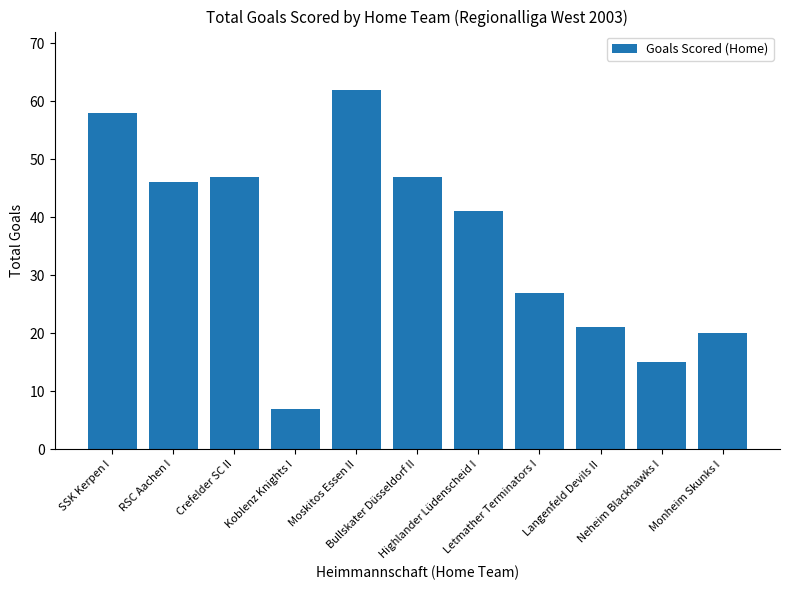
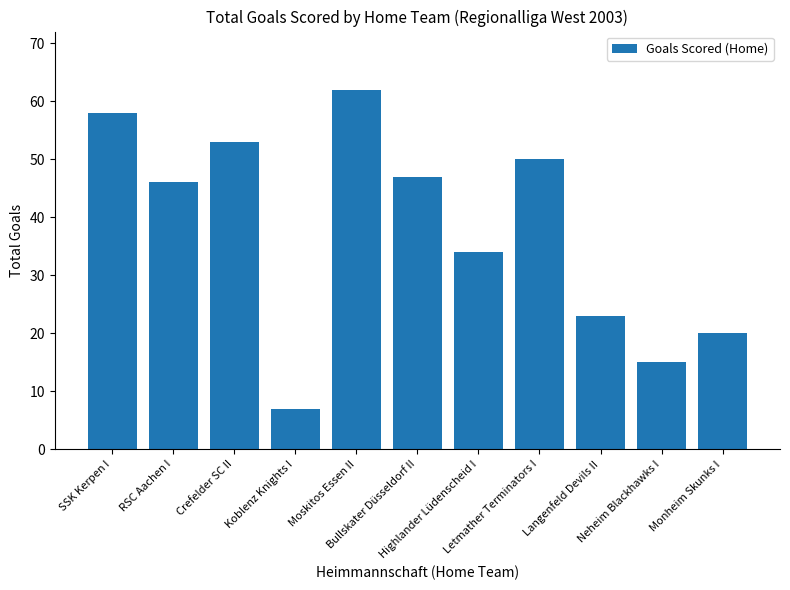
  {
    "SSK Kerpen I": 58,
    "RSC Aachen I": 46,
-   "Crefelder SC II": 47,
+   "Crefelder SC II": 53,
    "Koblenz Knights I": 7,
    "Moskitos Essen II": 62,
    "Bullskater Düsseldorf II": 47,
-   "Highlander Lüdenscheid I": 41,
-   "Letmather Terminators I": 27,
-   "Langenfeld Devils II": 21,
+   "Highlander Lüdenscheid I": 34,
+   "Letmather Terminators I": 50,
+   "Langenfeld Devils II": 23,
    "Neheim Blackhawks I": 15,
    "Monheim Skunks I": 20
  }
